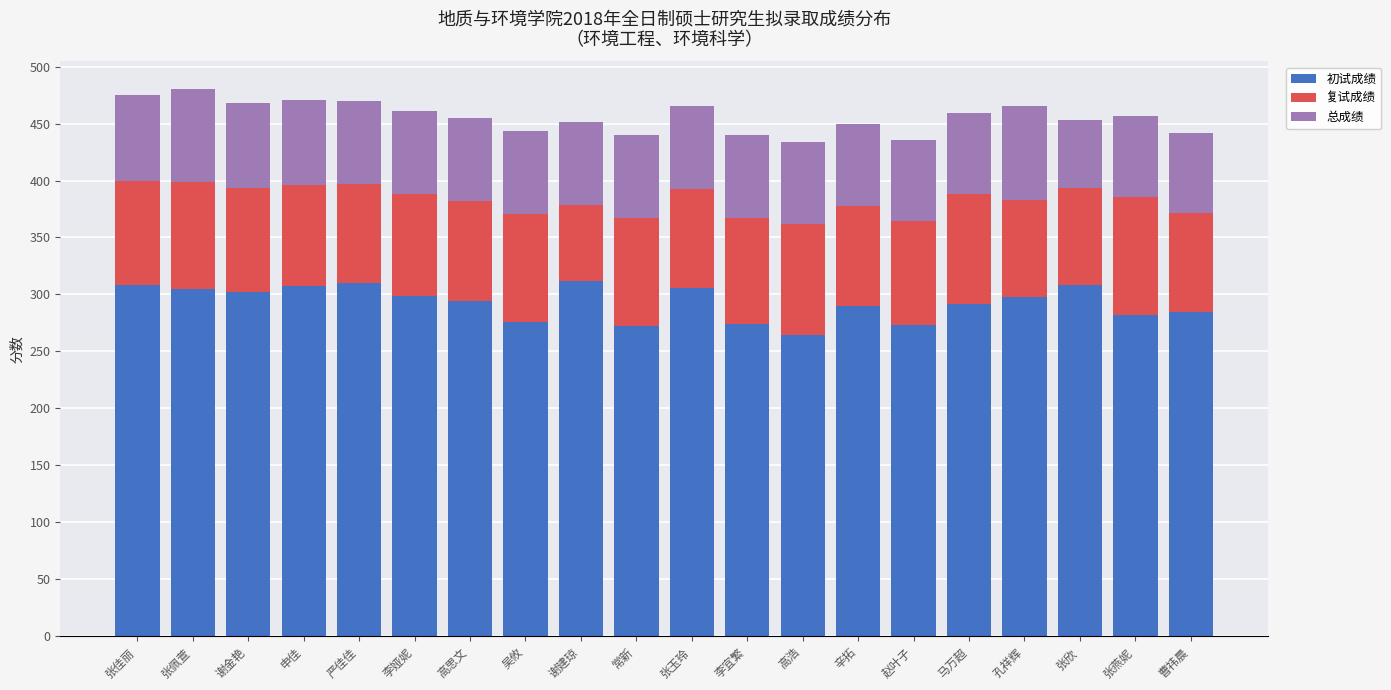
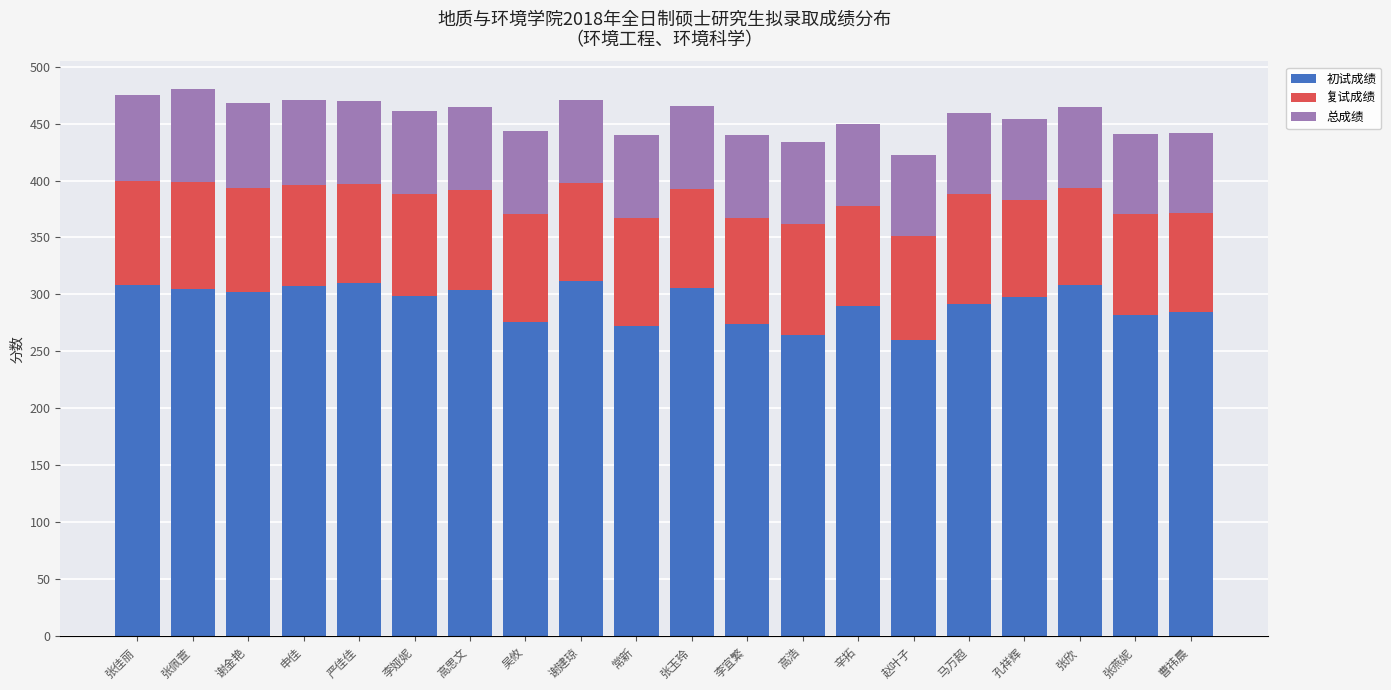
  {
    "初试成绩": {
      "张佳丽": 308,
      "张佩萱": 305,
      "谢金艳": 302,
      "申佳": 307,
      "严佳佳": 310,
      "李娅妮": 299,
-     "高思文": 294,
+     "高思文": 304,
      "吴攸": 276,
      "谢建琼": 312,
      "常新": 272,
      "张玉玲": 306,
      "李宜繁": 274,
      "高浩": 264,
      "辛拓": 290,
-     "赵叶子": 273,
+     "赵叶子": 260,
      "马万超": 292,
      "孔祥辉": 298,
      "张欣": 308,
      "张燕妮": 282,
      "曹祎晨": 285
    },
    "复试成绩": {
      "张佳丽": 92,
      "张佩萱": 94,
      "谢金艳": 91,
      "申佳": 90,
      "严佳佳": 87,
      "李娅妮": 89,
      "高思文": 88,
      "吴攸": 95,
-     "谢建琼": 67,
+     "谢建琼": 86,
      "常新": 95,
      "张玉玲": 87,
      "李宜繁": 93,
      "高浩": 98,
      "辛拓": 88,
      "赵叶子": 91,
      "马万超": 97,
      "孔祥辉": 85,
      "张欣": 85,
-     "张燕妮": 104,
+     "张燕妮": 88,
      "曹祎晨": 87
    },
    "总成绩": {
      "张佳丽": 75,
      "张佩萱": 82,
      "谢金艳": 74,
      "申佳": 74,
      "严佳佳": 73,
      "李娅妮": 73,
      "高思文": 73,
      "吴攸": 73,
      "谢建琼": 73,
      "常新": 73,
      "张玉玲": 73,
      "李宜繁": 72,
      "高浩": 72,
      "辛拓": 72,
      "赵叶子": 71,
      "马万超": 71,
-     "孔祥辉": 83,
-     "张欣": 60,
+     "孔祥辉": 71,
+     "张欣": 71,
      "张燕妮": 71,
      "曹祎晨": 70
    }
  }
